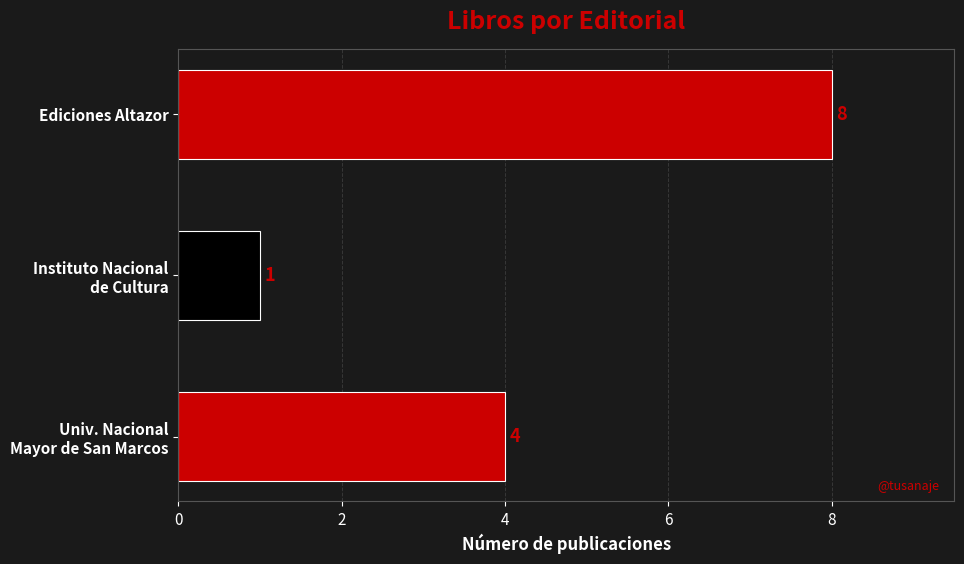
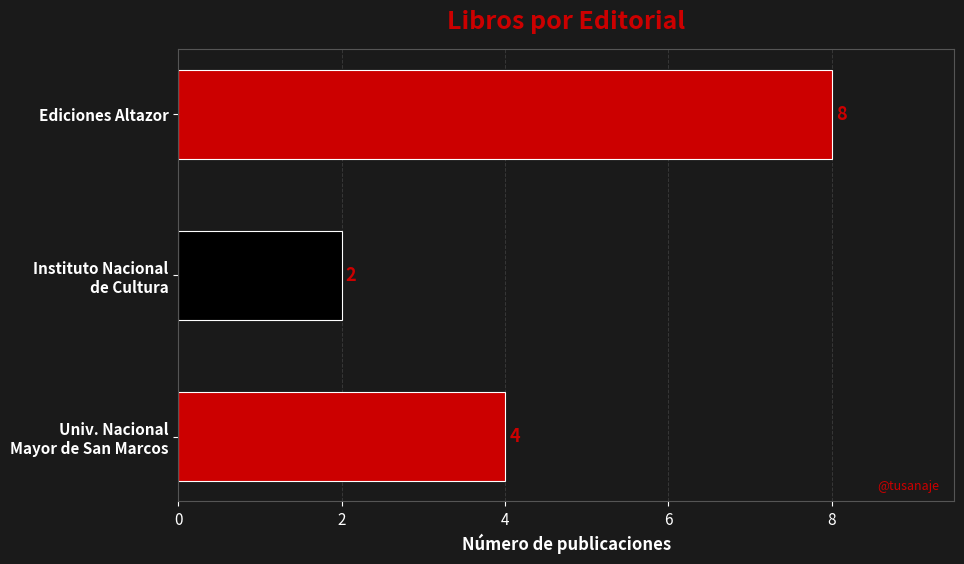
  {
    "Ediciones Altazor": 8,
-   "Instituto Nacional de Cultura": 1,
+   "Instituto Nacional de Cultura": 2,
    "Univ. Nacional Mayor de San Marcos": 4
  }
